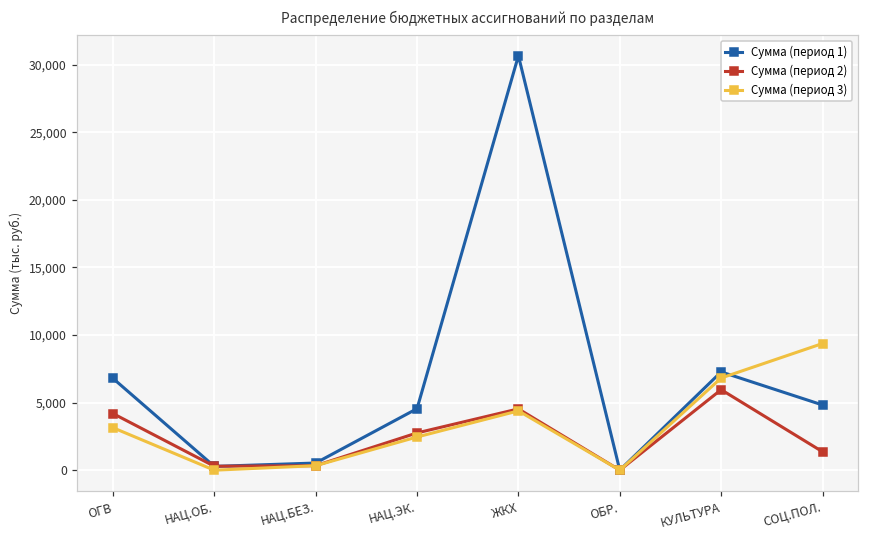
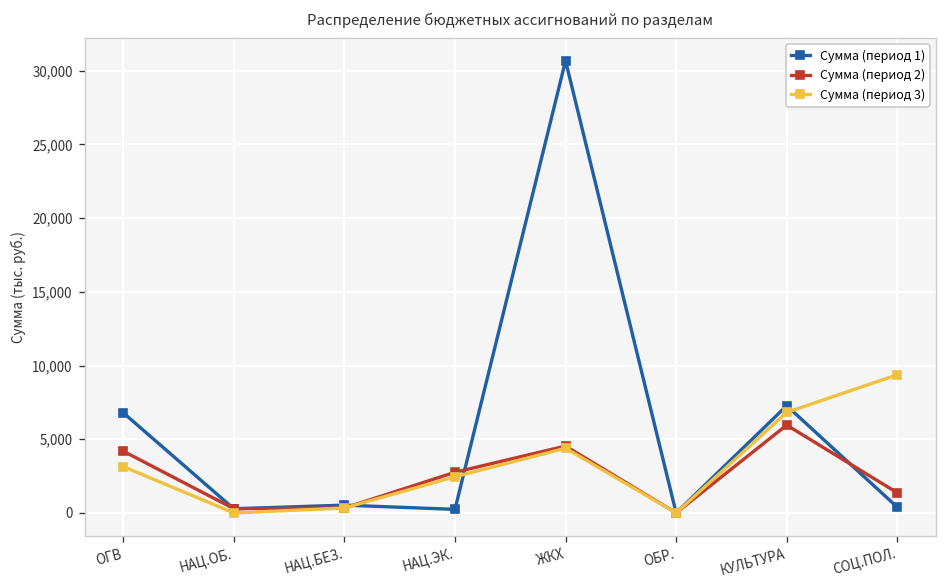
  {
    "Сумма (период 1)": {
      "ОГВ": "6,800",
-     "НАЦ.ЭК.": "4,600",
+     "НАЦ.ЭК.": "200",
      "ЖКХ": "30,700",
      "КУЛЬТУРА": "7,300",
-     "СОЦ.ПОЛ.": "4,800"
+     "СОЦ.ПОЛ.": "400"
    },
    "Сумма (период 2)": {
      "ОГВ": "4,200",
      "НАЦ.ЭК.": "2,800",
      "КУЛЬТУРА": "6,000",
      "СОЦ.ПОЛ.": "1,400"
    },
    "Сумма (период 3)": {
      "ОГВ": "3,100",
      "НАЦ.ОБ.": "0",
      "НАЦ.ЭК.": "2,500",
      "КУЛЬТУРА": "6,800",
      "СОЦ.ПОЛ.": "9,400"
    }
  }
